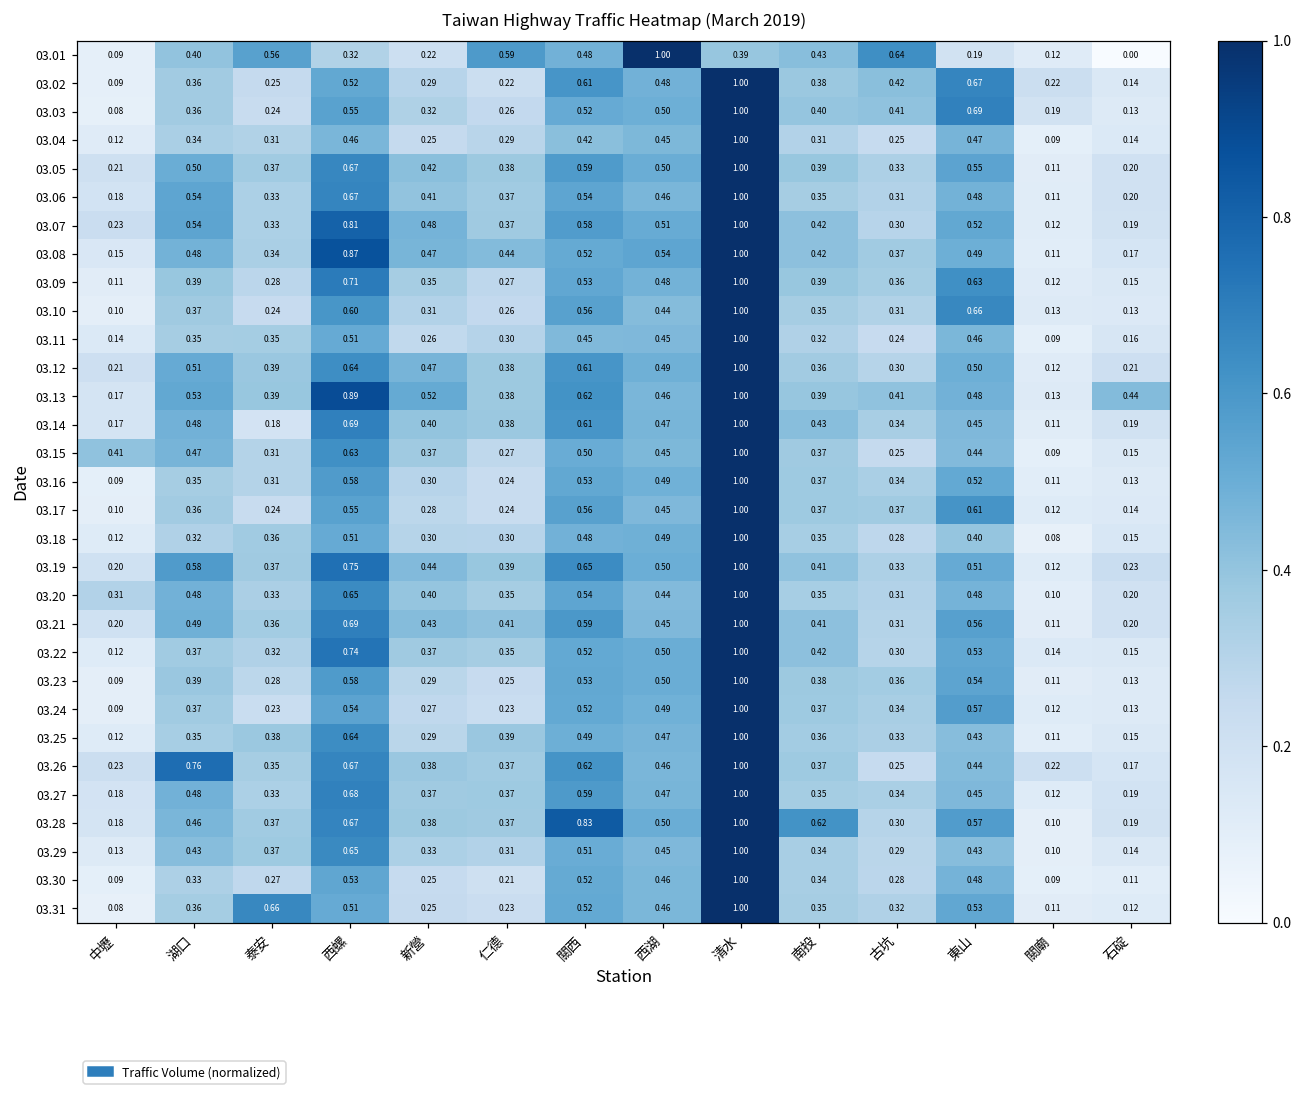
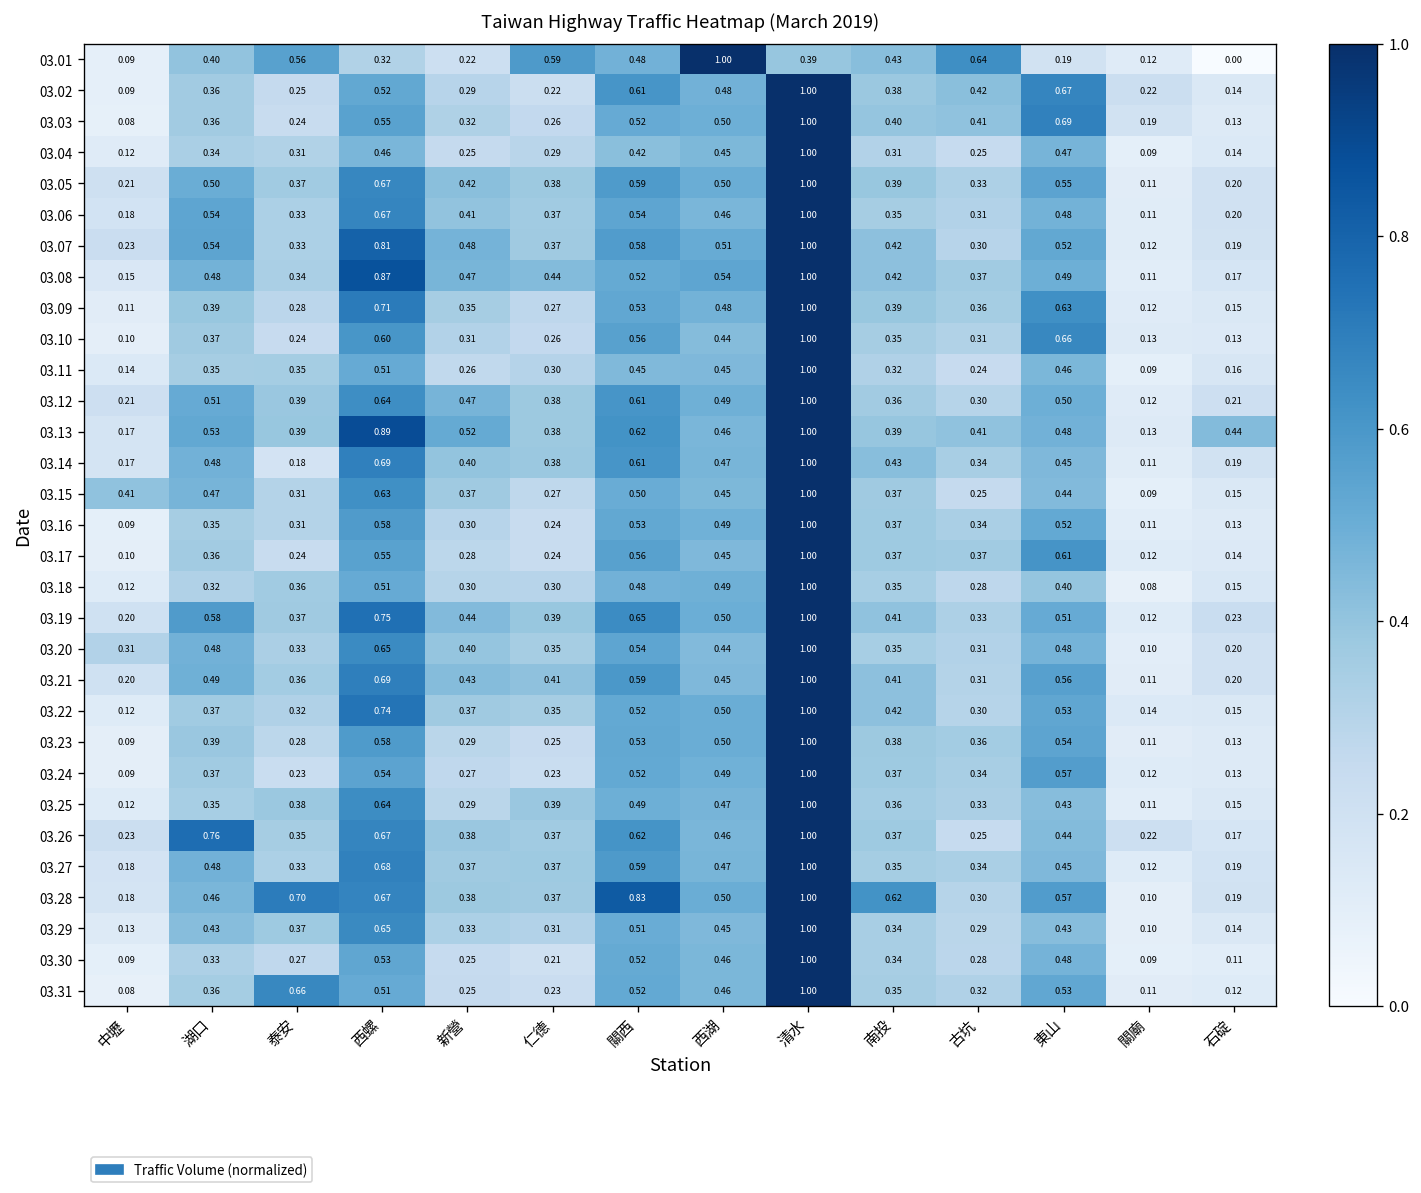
  {
    "03.28": {
      "中壢": 0.18,
      "湖口": 0.46,
-     "泰安": 0.37,
+     "泰安": 0.70,
      "西螺": 0.67,
      "新營": 0.38,
      "仁德": 0.37,
      "關西": 0.83,
      "西湖": 0.50,
      "清水": 1.00,
      "南投": 0.62,
      "古坑": 0.30,
      "東山": 0.57,
      "關廟": 0.10,
      "石碇": 0.19
    }
  }
